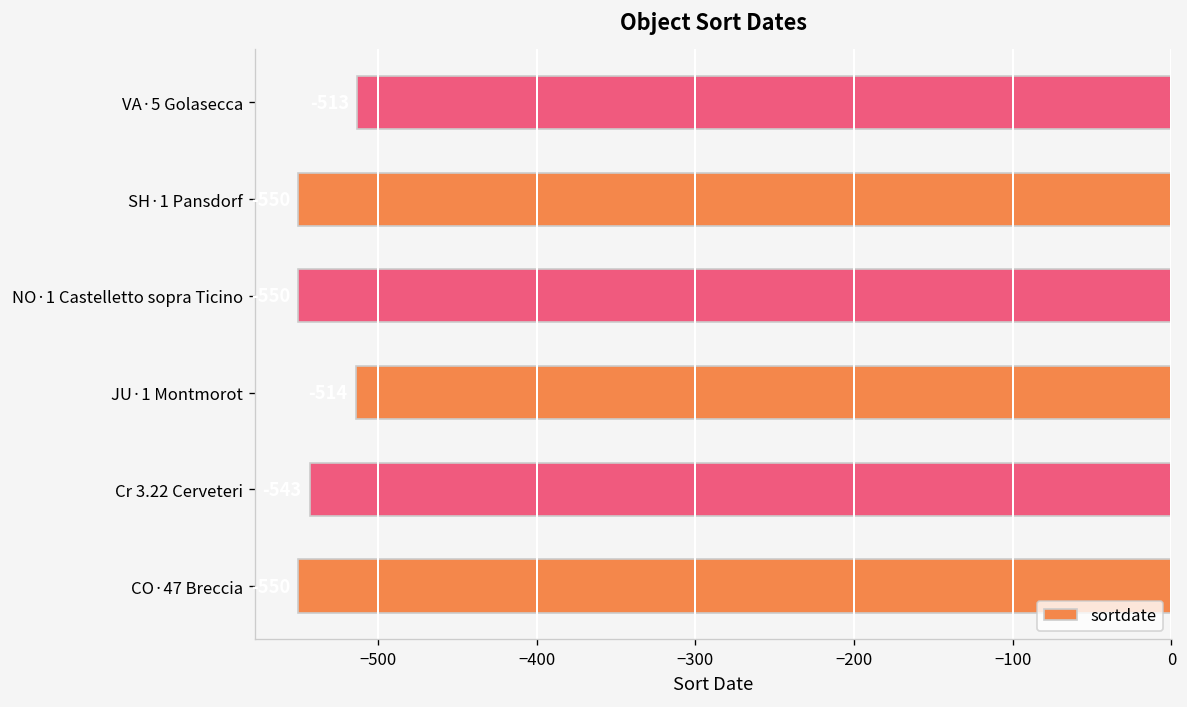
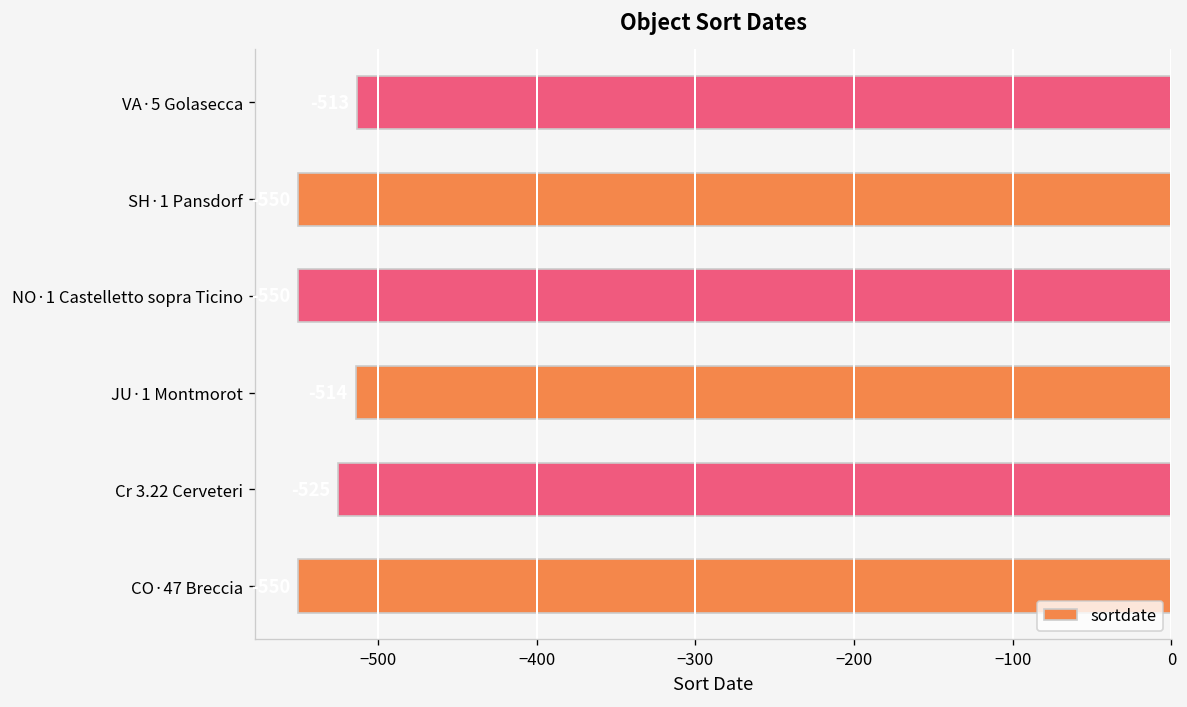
  {
    "VA·5 Golasecca": -513,
    "SH·1 Pansdorf": -550,
    "NO·1 Castelletto sopra Ticino": -550,
    "JU·1 Montmorot": -514,
-   "Cr 3.22 Cerveteri": -543,
+   "Cr 3.22 Cerveteri": -525,
    "CO·47 Breccia": -550
  }
